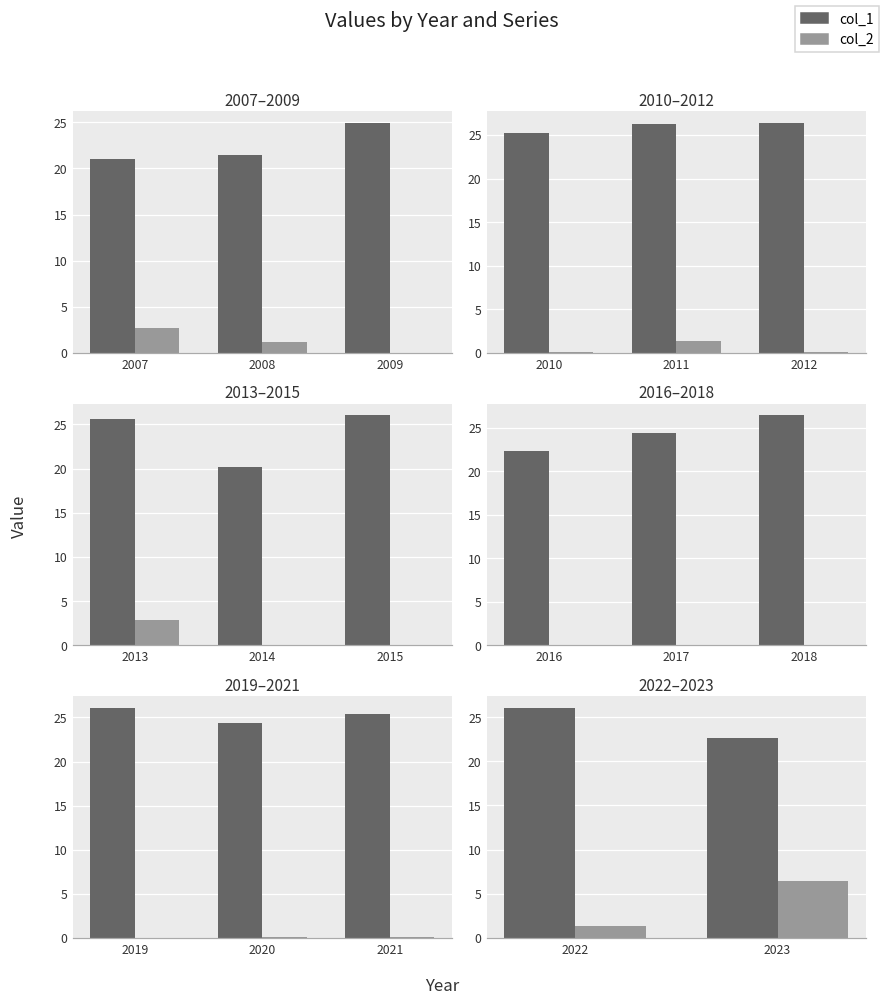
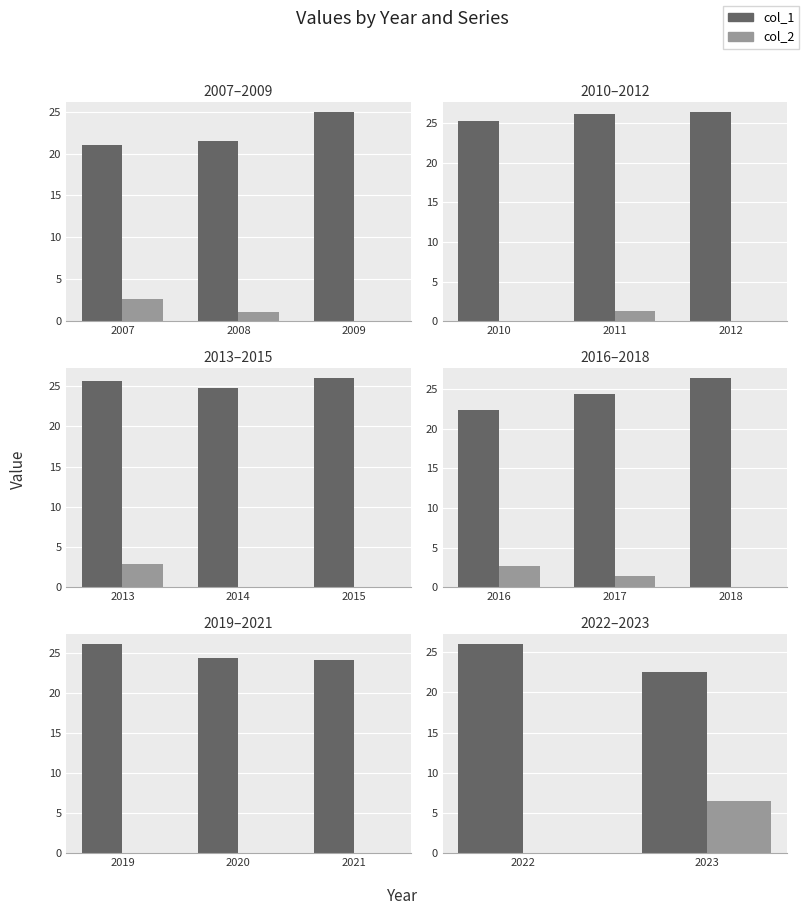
  {
    "2007–2009": {
      "col_1": {
        "2007": 21,
        "2008": 21,
        "2009": 25
      },
      "col_2": {
        "2007": 3,
        "2008": 1
      }
    },
    "2010–2012": {
      "col_1": {
        "2010": 25,
        "2011": 26,
        "2012": 26
      },
      "col_2": {
        "2011": 1
      }
    },
    "2013–2015": {
      "col_1": {
        "2013": 26,
-       "2014": 20,
+       "2014": 25,
        "2015": 26
      },
      "col_2": {
        "2013": 3
      }
    },
    "2016–2018": {
      "col_1": {
        "2016": 22,
        "2017": 24,
        "2018": 26
      },
      "col_2": {
-       "2016": 0,
-       "2017": 0
+       "2016": 3,
+       "2017": 1
      }
    },
    "2019–2021": {
      "col_1": {
        "2019": 26,
        "2020": 24,
-       "2021": 25
+       "2021": 24
      }
    },
    "2022–2023": {
      "col_1": {
        "2022": 26,
        "2023": 23
      },
      "col_2": {
-       "2022": 1,
+       "2022": 0,
        "2023": 6
      }
    }
  }
